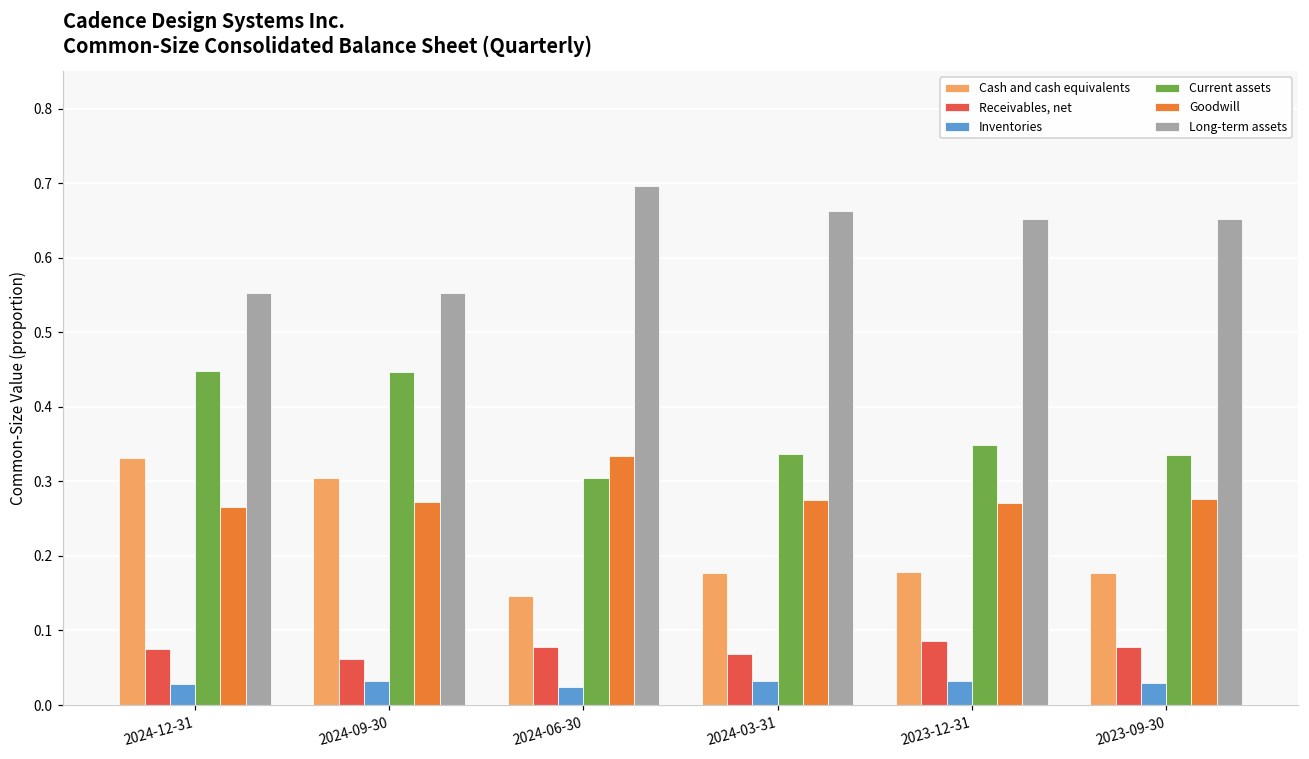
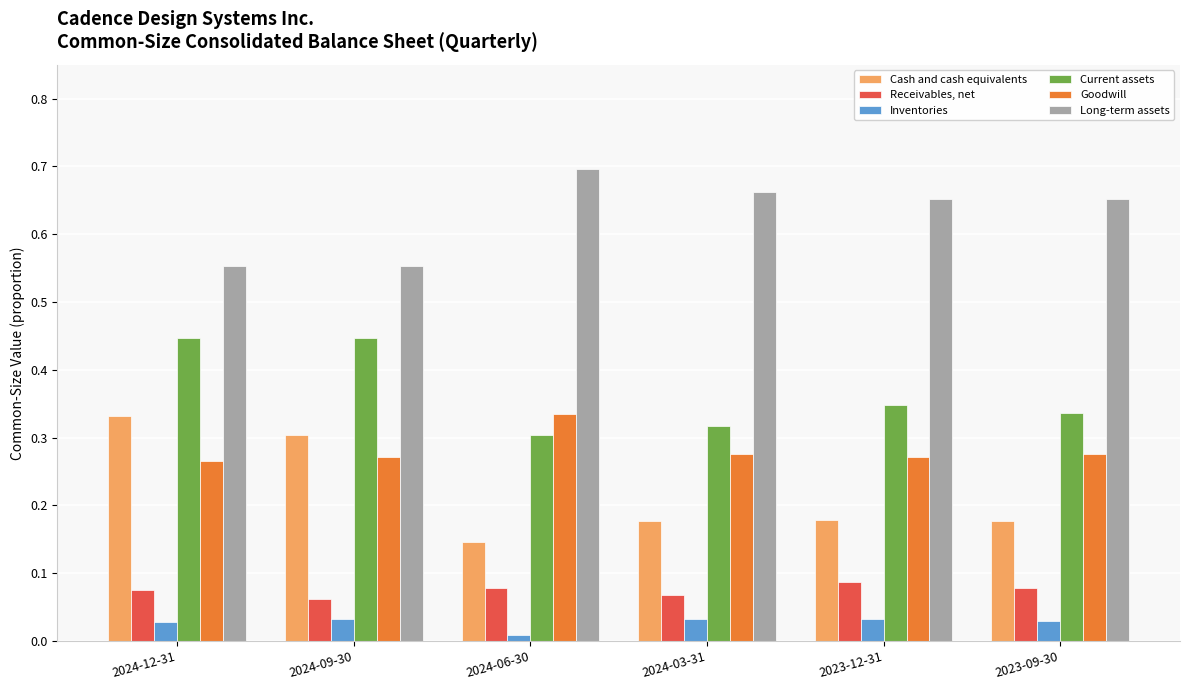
  {
    "Cash and cash equivalents": {
      "2024-12-31": 0.33,
      "2024-09-30": 0.30,
      "2024-06-30": 0.15,
      "2024-03-31": 0.18,
      "2023-12-31": 0.18,
      "2023-09-30": 0.18
    },
    "Inventories": {
      "2024-12-31": 0.03,
      "2024-09-30": 0.03,
-     "2024-06-30": 0.02,
+     "2024-06-30": 0.01,
      "2024-03-31": 0.03,
      "2023-12-31": 0.03,
      "2023-09-30": 0.03
    },
    "Current assets": {
      "2024-12-31": 0.45,
      "2024-09-30": 0.45,
      "2024-06-30": 0.30,
-     "2024-03-31": 0.34,
+     "2024-03-31": 0.32,
      "2023-12-31": 0.35,
      "2023-09-30": 0.34
    },
    "Long-term assets": {
      "2024-12-31": 0.55,
      "2024-09-30": 0.55,
      "2024-06-30": 0.70,
      "2024-03-31": 0.66,
      "2023-12-31": 0.65,
      "2023-09-30": 0.65
    }
  }
